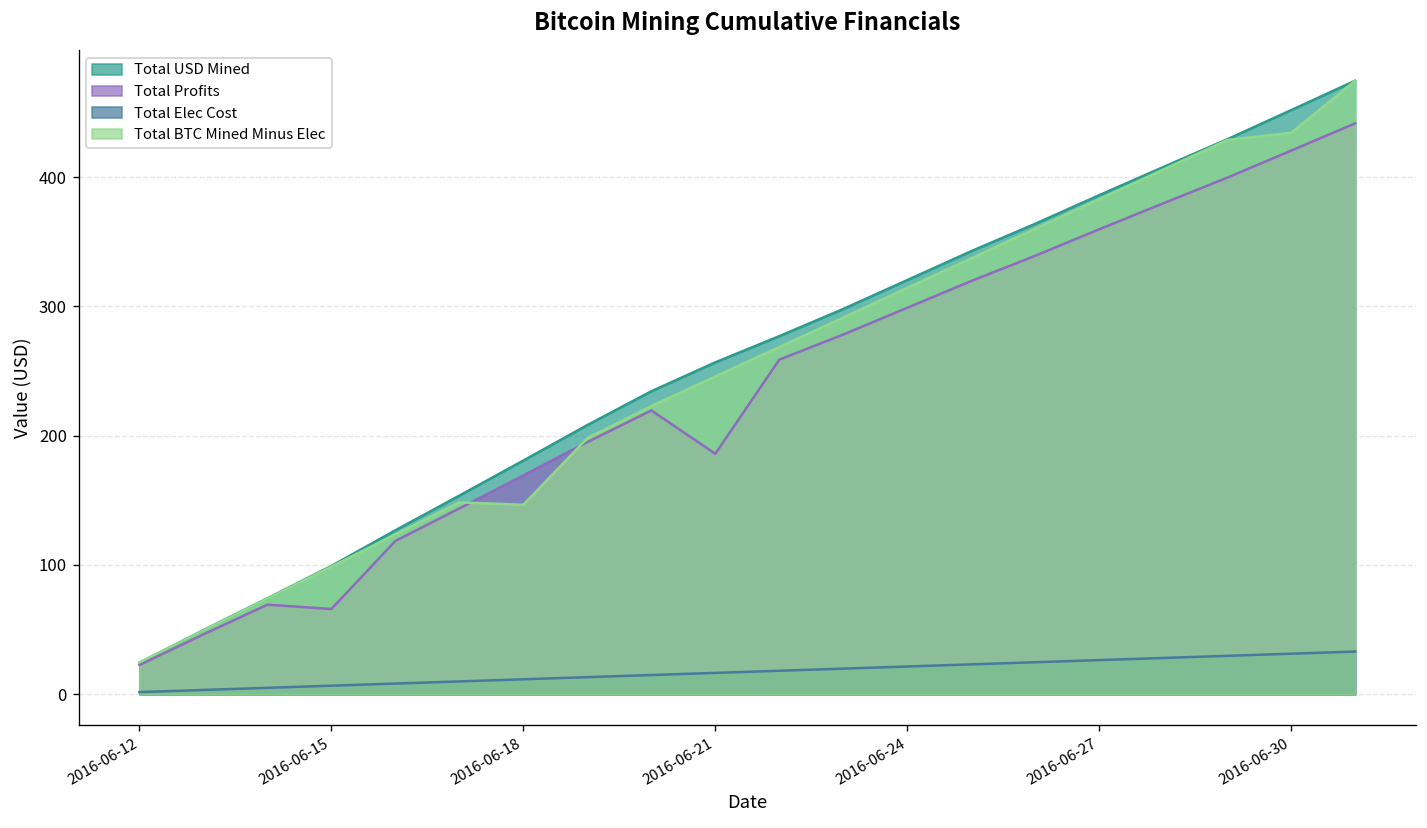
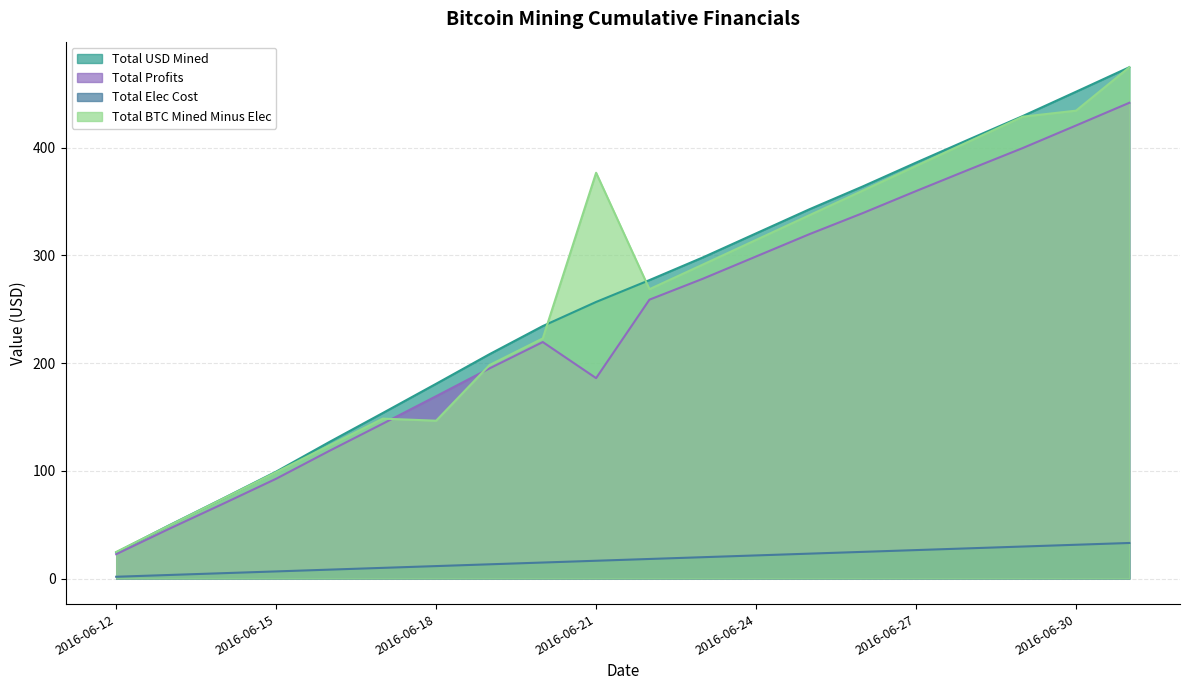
  {
    "Total Profits": {
-     "2016-06-15": 66,
+     "2016-06-15": 93,
      "2016-06-18": 169,
      "2016-06-21": 186,
      "2016-06-24": 299,
      "2016-06-27": 360,
      "2016-06-30": 421
    },
    "Total BTC Mined Minus Elec": {
      "2016-06-18": 147,
-     "2016-06-21": 246,
+     "2016-06-21": 377,
      "2016-06-24": 314,
      "2016-06-27": 383,
      "2016-06-30": 434
    }
  }
